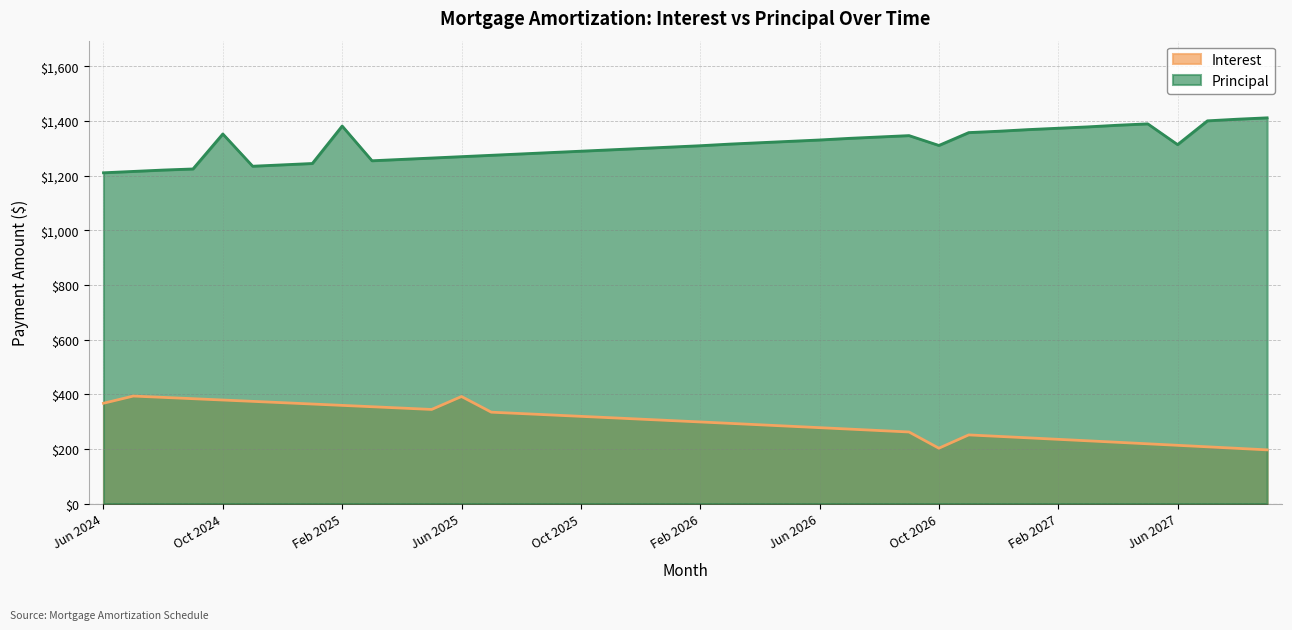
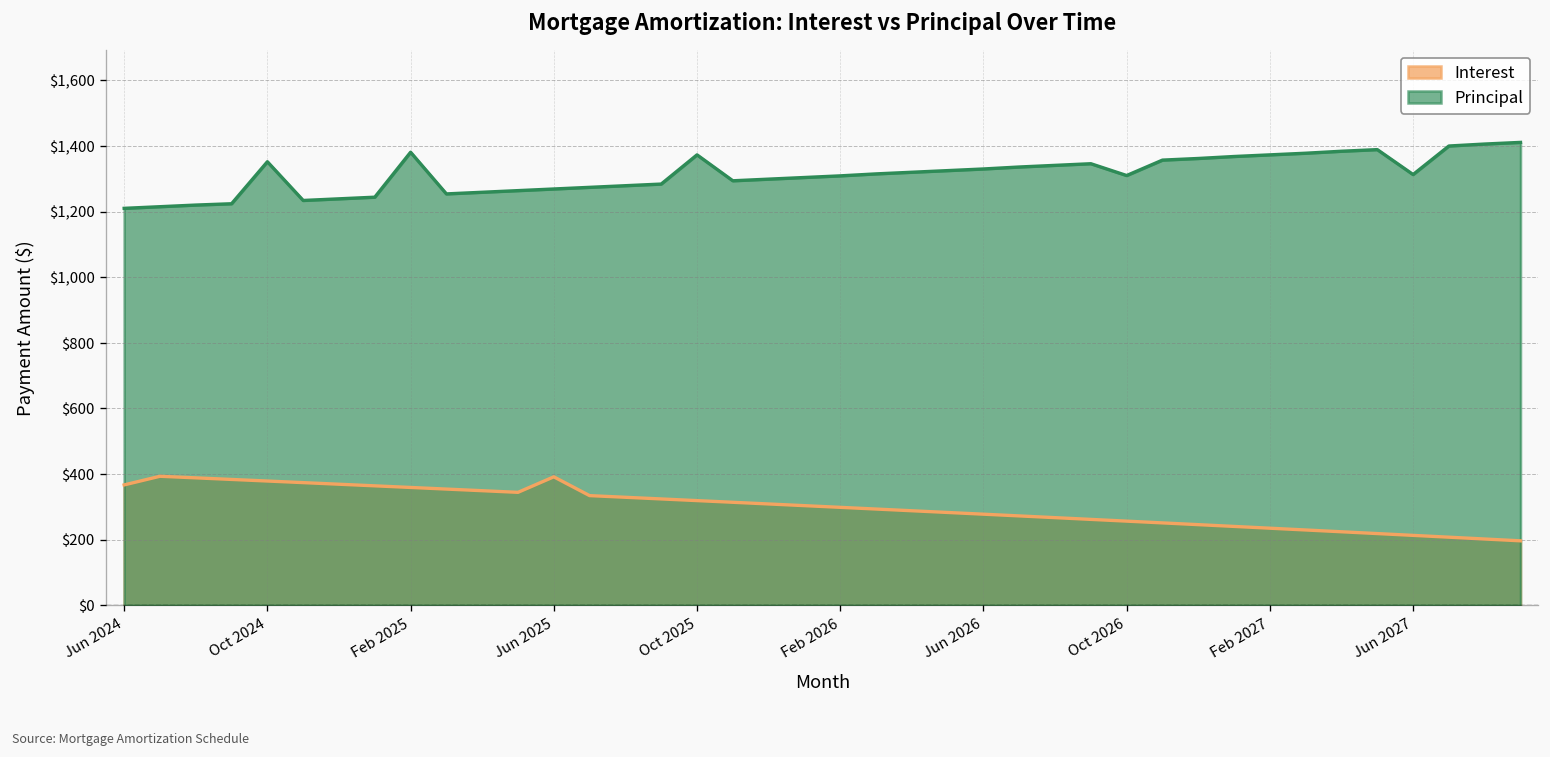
  {
    "Interest": {
      "Jun 2024": "$370",
      "Oct 2024": "$380",
      "Feb 2025": "$360",
      "Jun 2025": "$390",
      "Oct 2025": "$320",
      "Feb 2026": "$300",
      "Jun 2026": "$280",
-     "Oct 2026": "$200",
+     "Oct 2026": "$260",
      "Feb 2027": "$240",
      "Jun 2027": "$210"
    },
    "Principal": {
      "Jun 2024": "$1,210",
      "Oct 2024": "$1,350",
      "Feb 2025": "$1,380",
      "Jun 2025": "$1,270",
-     "Oct 2025": "$1,290",
+     "Oct 2025": "$1,370",
      "Feb 2026": "$1,310",
      "Jun 2026": "$1,330",
      "Oct 2026": "$1,310",
      "Feb 2027": "$1,370",
      "Jun 2027": "$1,310"
    }
  }
